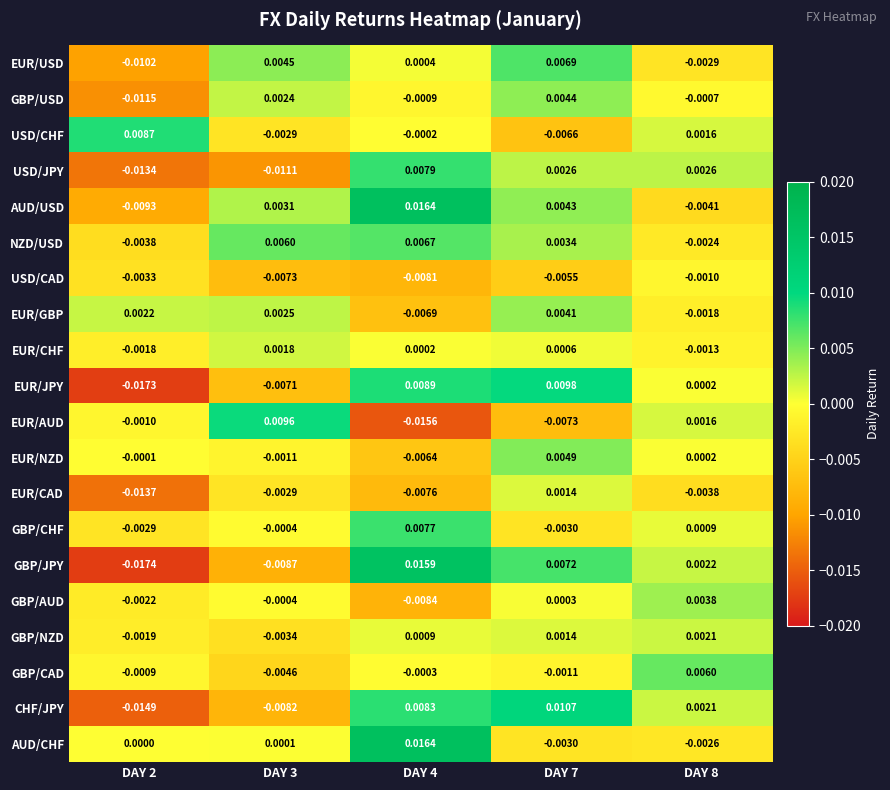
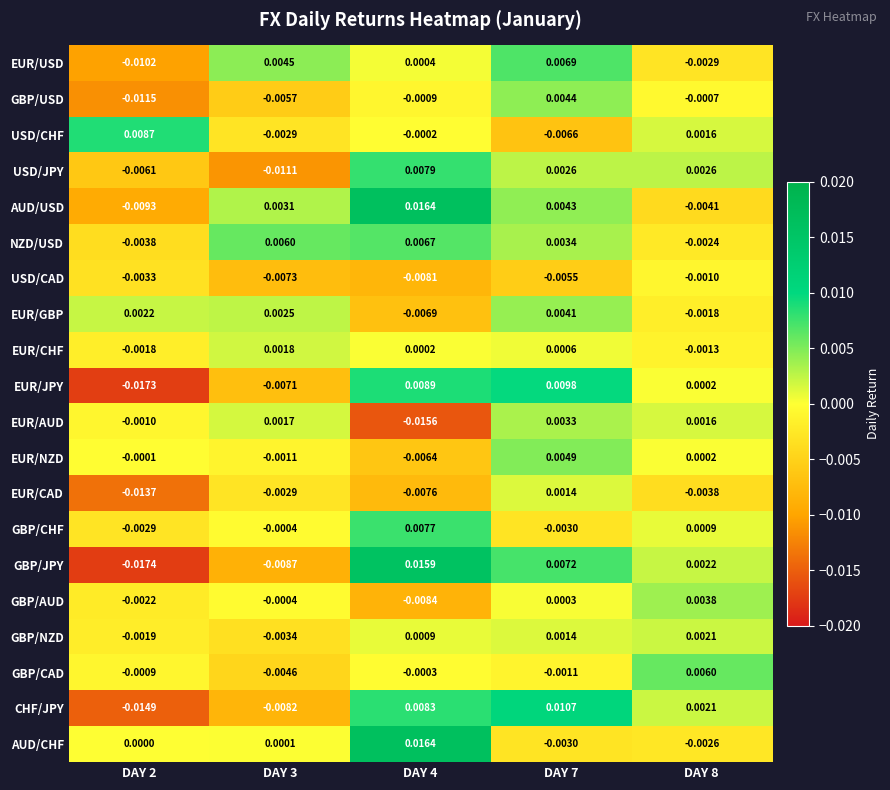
  {
    "EUR/USD": {
      "DAY 2": -0.0102,
      "DAY 3": 0.0045,
      "DAY 4": 0.0004,
      "DAY 7": 0.0069,
      "DAY 8": -0.0029
    },
    "GBP/USD": {
      "DAY 2": -0.0115,
-     "DAY 3": 0.0024,
+     "DAY 3": -0.0057,
      "DAY 4": -0.0009,
      "DAY 7": 0.0044,
      "DAY 8": -0.0007
    },
    "USD/CHF": {
      "DAY 2": 0.0087,
      "DAY 3": -0.0029,
      "DAY 4": -0.0002,
      "DAY 7": -0.0066,
      "DAY 8": 0.0016
    },
    "USD/JPY": {
-     "DAY 2": -0.0134,
+     "DAY 2": -0.0061,
      "DAY 3": -0.0111,
      "DAY 4": 0.0079,
      "DAY 7": 0.0026,
      "DAY 8": 0.0026
    },
    "AUD/USD": {
      "DAY 2": -0.0093,
      "DAY 3": 0.0031,
      "DAY 4": 0.0164,
      "DAY 7": 0.0043,
      "DAY 8": -0.0041
    },
    "NZD/USD": {
      "DAY 2": -0.0038,
      "DAY 3": 0.0060,
      "DAY 4": 0.0067,
      "DAY 7": 0.0034,
      "DAY 8": -0.0024
    },
    "USD/CAD": {
      "DAY 2": -0.0033,
      "DAY 3": -0.0073,
      "DAY 4": -0.0081,
      "DAY 7": -0.0055,
      "DAY 8": -0.0010
    },
    "EUR/GBP": {
      "DAY 2": 0.0022,
      "DAY 3": 0.0025,
      "DAY 4": -0.0069,
      "DAY 7": 0.0041,
      "DAY 8": -0.0018
    },
    "EUR/CHF": {
      "DAY 2": -0.0018,
      "DAY 3": 0.0018,
      "DAY 4": 0.0002,
      "DAY 7": 0.0006,
      "DAY 8": -0.0013
    },
    "EUR/JPY": {
      "DAY 2": -0.0173,
      "DAY 3": -0.0071,
      "DAY 4": 0.0089,
      "DAY 7": 0.0098,
      "DAY 8": 0.0002
    },
    "EUR/AUD": {
      "DAY 2": -0.0010,
-     "DAY 3": 0.0096,
+     "DAY 3": 0.0017,
      "DAY 4": -0.0156,
-     "DAY 7": -0.0073,
+     "DAY 7": 0.0033,
      "DAY 8": 0.0016
    },
    "EUR/NZD": {
      "DAY 2": -0.0001,
      "DAY 3": -0.0011,
      "DAY 4": -0.0064,
      "DAY 7": 0.0049,
      "DAY 8": 0.0002
    },
    "EUR/CAD": {
      "DAY 2": -0.0137,
      "DAY 3": -0.0029,
      "DAY 4": -0.0076,
      "DAY 7": 0.0014,
      "DAY 8": -0.0038
    },
    "GBP/CHF": {
      "DAY 2": -0.0029,
      "DAY 3": -0.0004,
      "DAY 4": 0.0077,
      "DAY 7": -0.0030,
      "DAY 8": 0.0009
    },
    "GBP/JPY": {
      "DAY 2": -0.0174,
      "DAY 3": -0.0087,
      "DAY 4": 0.0159,
      "DAY 7": 0.0072,
      "DAY 8": 0.0022
    },
    "GBP/AUD": {
      "DAY 2": -0.0022,
      "DAY 3": -0.0004,
      "DAY 4": -0.0084,
      "DAY 7": 0.0003,
      "DAY 8": 0.0038
    },
    "GBP/NZD": {
      "DAY 2": -0.0019,
      "DAY 3": -0.0034,
      "DAY 4": 0.0009,
      "DAY 7": 0.0014,
      "DAY 8": 0.0021
    },
    "GBP/CAD": {
      "DAY 2": -0.0009,
      "DAY 3": -0.0046,
      "DAY 4": -0.0003,
      "DAY 7": -0.0011,
      "DAY 8": 0.0060
    },
    "CHF/JPY": {
      "DAY 2": -0.0149,
      "DAY 3": -0.0082,
      "DAY 4": 0.0083,
      "DAY 7": 0.0107,
      "DAY 8": 0.0021
    },
    "AUD/CHF": {
      "DAY 2": 0.0000,
      "DAY 3": 0.0001,
      "DAY 4": 0.0164,
      "DAY 7": -0.0030,
      "DAY 8": -0.0026
    }
  }
